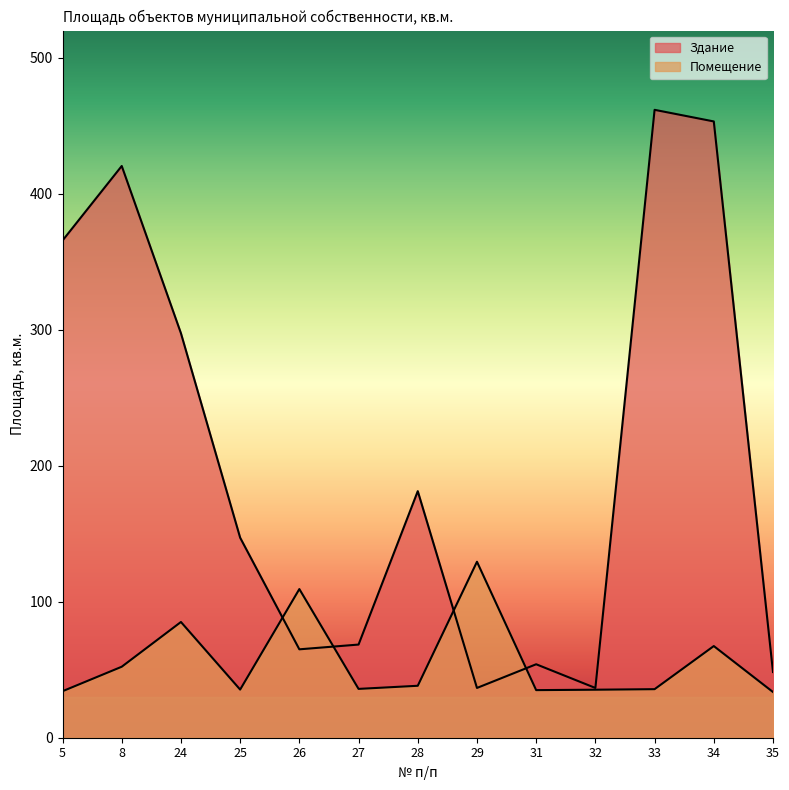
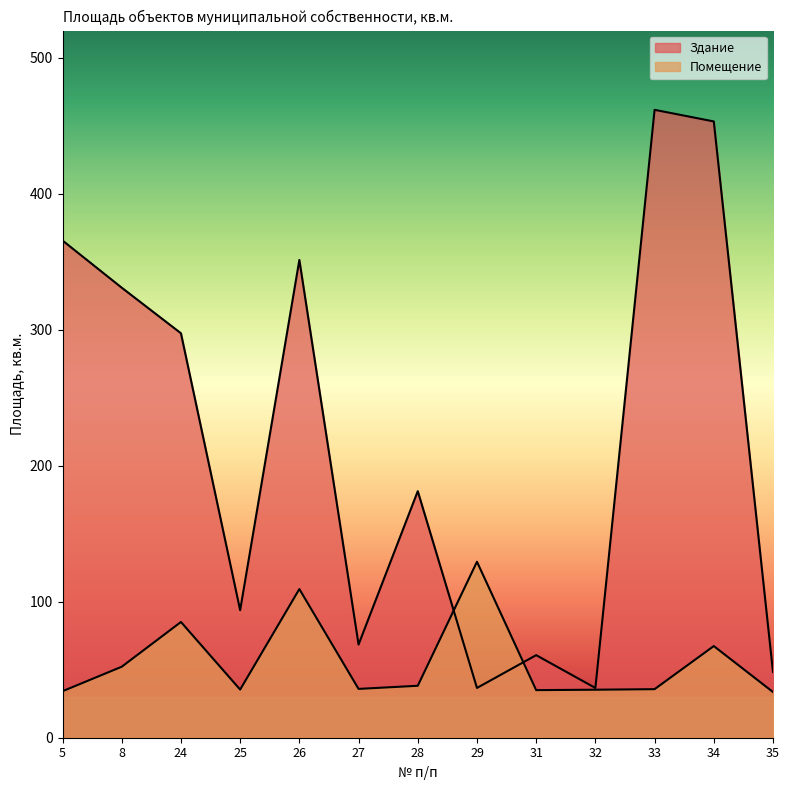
  {
    "Здание": {
      "5": 366,
-     "8": 420,
+     "8": 331,
      "24": 297,
-     "25": 147,
-     "26": 65,
+     "25": 94,
+     "26": 351,
      "27": 69,
      "28": 181,
      "29": 37,
-     "31": 54,
+     "31": 61,
      "33": 462,
      "34": 453,
      "35": 48
    },
    "Помещение": {
      "5": 34,
      "8": 52,
      "24": 85,
      "25": 35,
      "26": 109,
      "27": 36,
      "28": 38,
      "29": 129,
      "31": 35,
      "33": 36,
      "34": 67,
      "35": 34
    }
  }
